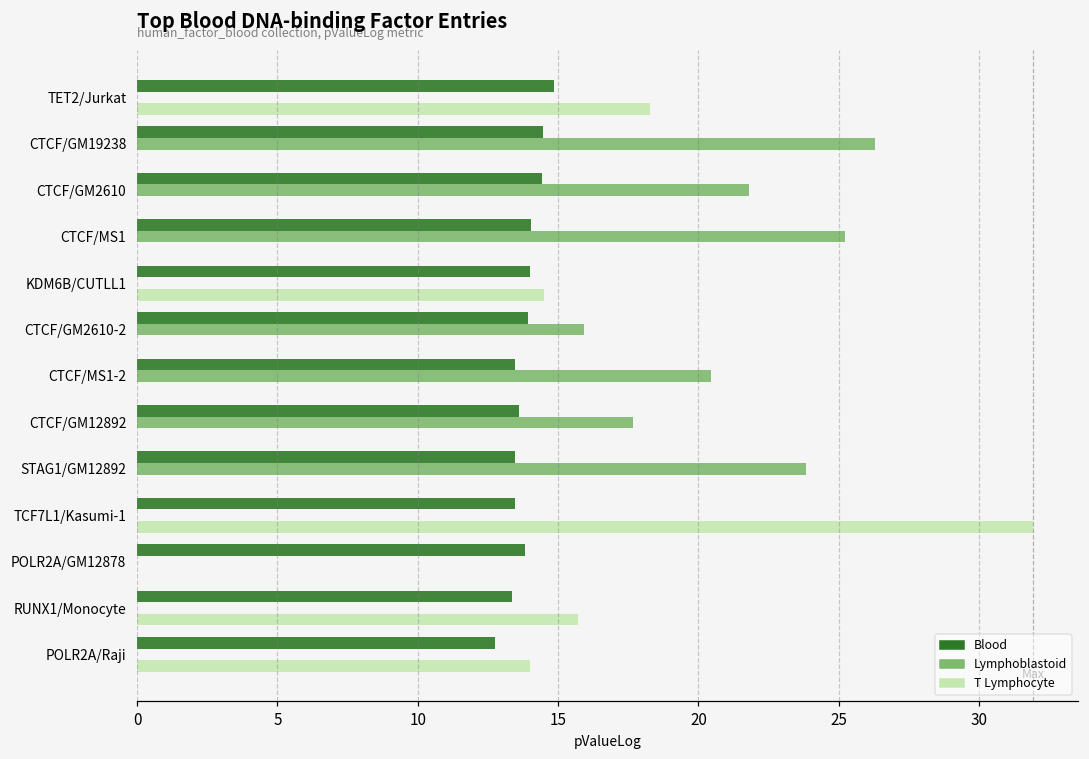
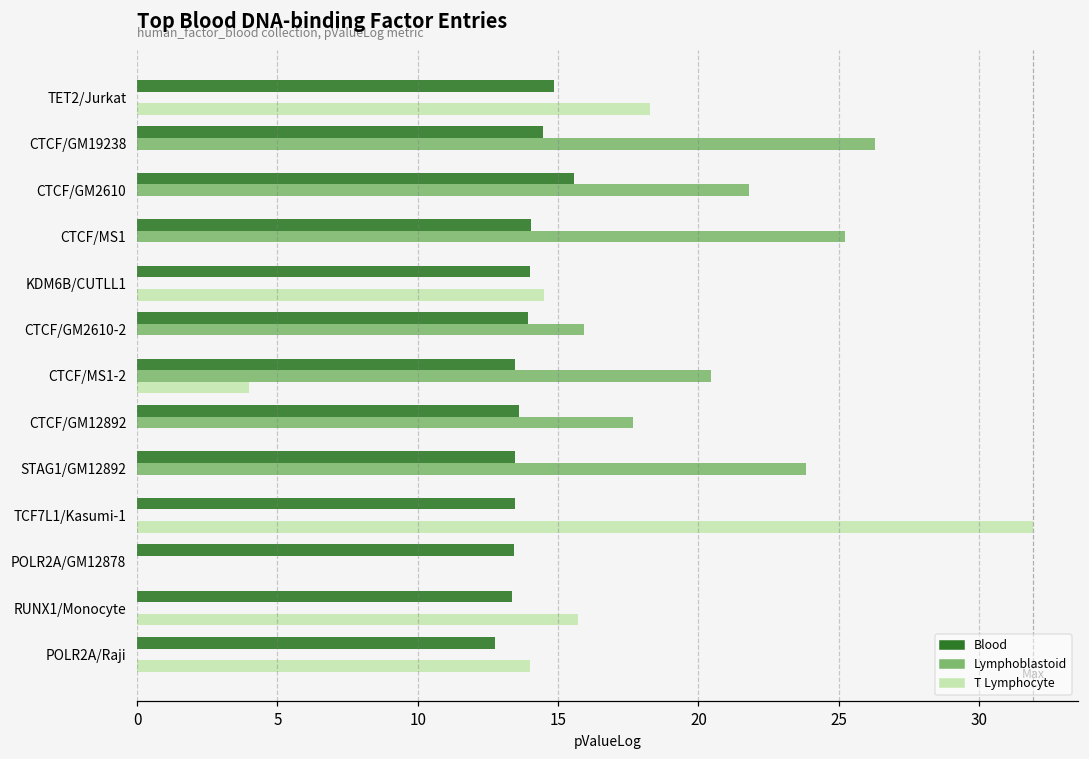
  {
    "Blood": {
      "TET2/Jurkat": 14.9,
      "CTCF/GM19238": 14.5,
-     "CTCF/GM2610": 14.4,
+     "CTCF/GM2610": 15.6,
      "CTCF/MS1": 14.0,
      "KDM6B/CUTLL1": 14.0,
      "CTCF/GM2610-2": 13.9,
      "CTCF/MS1-2": 13.5,
      "CTCF/GM12892": 13.6,
      "STAG1/GM12892": 13.5,
      "TCF7L1/Kasumi-1": 13.5,
-     "POLR2A/GM12878": 13.8,
+     "POLR2A/GM12878": 13.4,
      "RUNX1/Monocyte": 13.3,
      "POLR2A/Raji": 12.8
    },
    "Lymphoblastoid": {
      "TET2/Jurkat": 0.0,
      "CTCF/GM19238": 26.3,
      "CTCF/GM2610": 21.8,
      "CTCF/MS1": 25.2,
      "KDM6B/CUTLL1": 0.0,
      "CTCF/GM2610-2": 15.9,
      "CTCF/MS1-2": 20.4,
      "CTCF/GM12892": 17.7,
      "STAG1/GM12892": 23.8,
      "TCF7L1/Kasumi-1": 0.0,
      "POLR2A/GM12878": 0.0,
      "RUNX1/Monocyte": 0.0,
      "POLR2A/Raji": 0.0
    },
    "T Lymphocyte": {
      "TET2/Jurkat": 18.3,
      "CTCF/GM19238": 0,
      "CTCF/GM2610": 0,
      "CTCF/MS1": 0,
      "KDM6B/CUTLL1": 14.5,
      "CTCF/GM2610-2": 0,
-     "CTCF/MS1-2": 0,
+     "CTCF/MS1-2": 4,
      "CTCF/GM12892": 0,
      "STAG1/GM12892": 0,
      "TCF7L1/Kasumi-1": 32,
      "POLR2A/GM12878": 0,
      "RUNX1/Monocyte": 15.7,
      "POLR2A/Raji": 14
    }
  }
